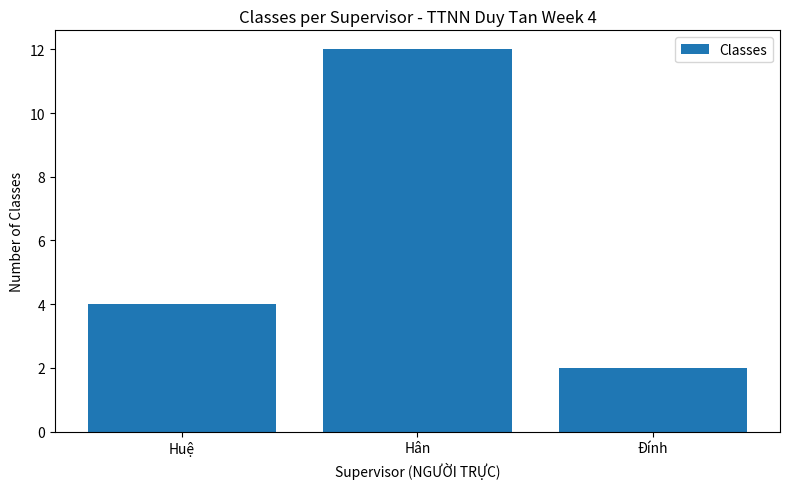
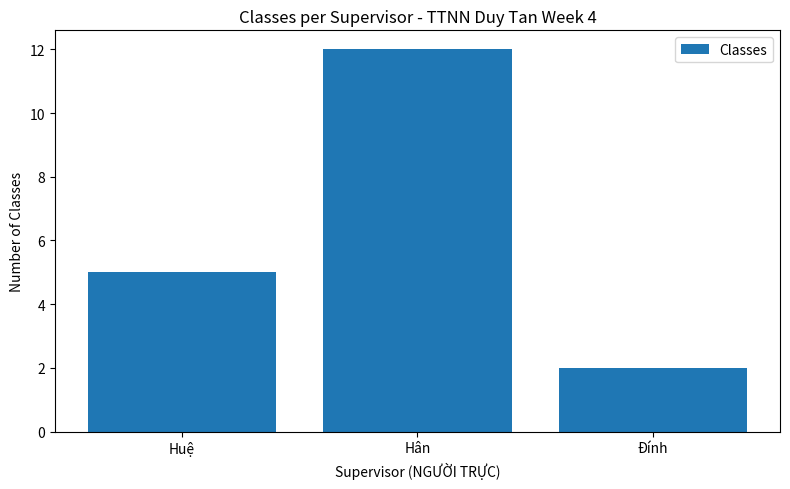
  {
-   "Huệ": 4,
+   "Huệ": 5,
    "Hân": 12,
    "Đính": 2
  }
